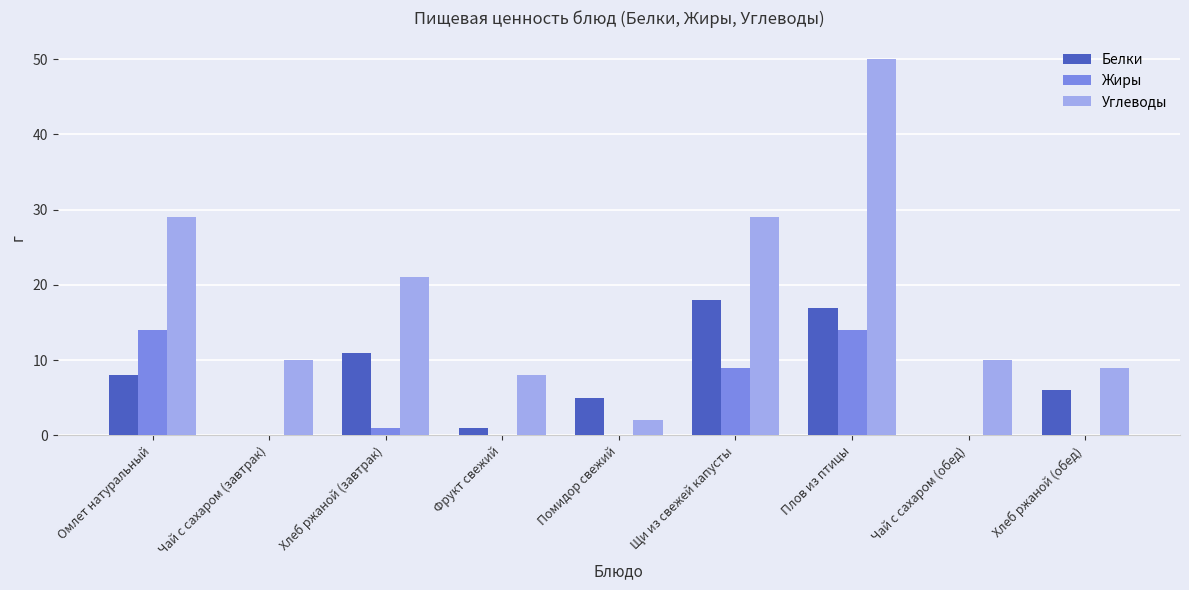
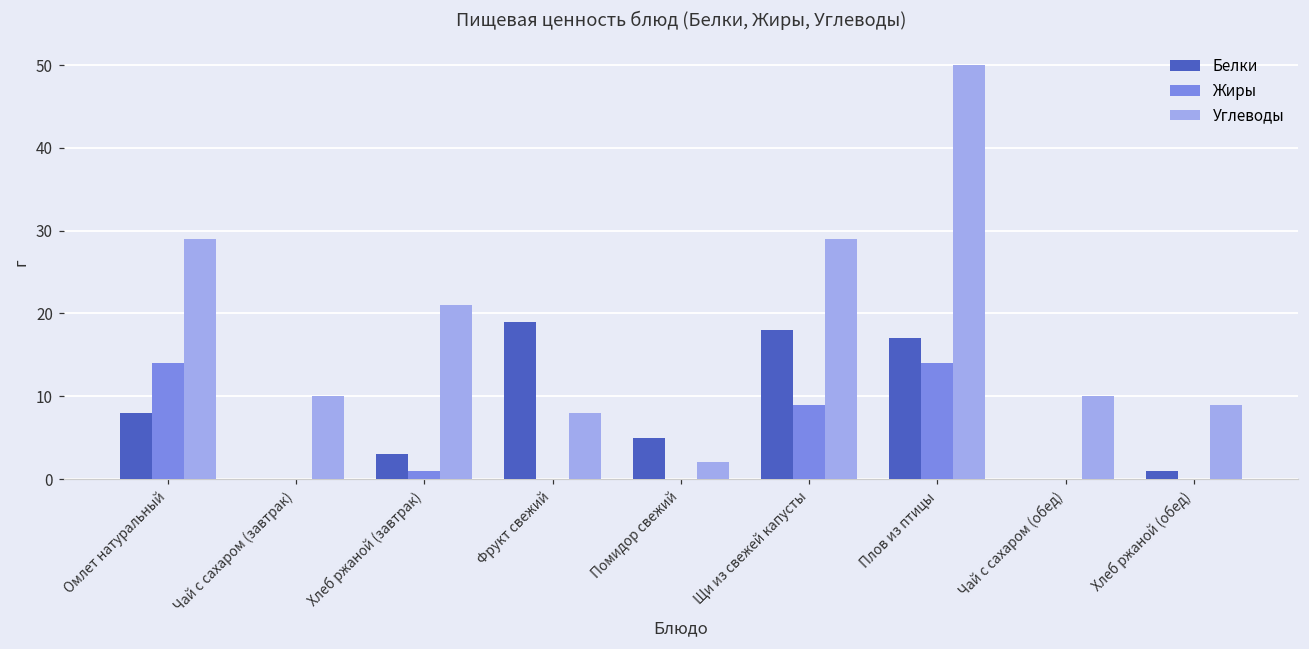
  {
    "Белки": {
      "Омлет натуральный": 8,
      "Чай с сахаром (завтрак)": 0,
-     "Хлеб ржаной (завтрак)": 11,
-     "Фрукт свежий": 1,
+     "Хлеб ржаной (завтрак)": 3,
+     "Фрукт свежий": 19,
      "Помидор свежий": 5,
      "Щи из свежей капусты": 18,
      "Плов из птицы": 17,
      "Чай с сахаром (обед)": 0,
-     "Хлеб ржаной (обед)": 6
+     "Хлеб ржаной (обед)": 1
    }
  }
